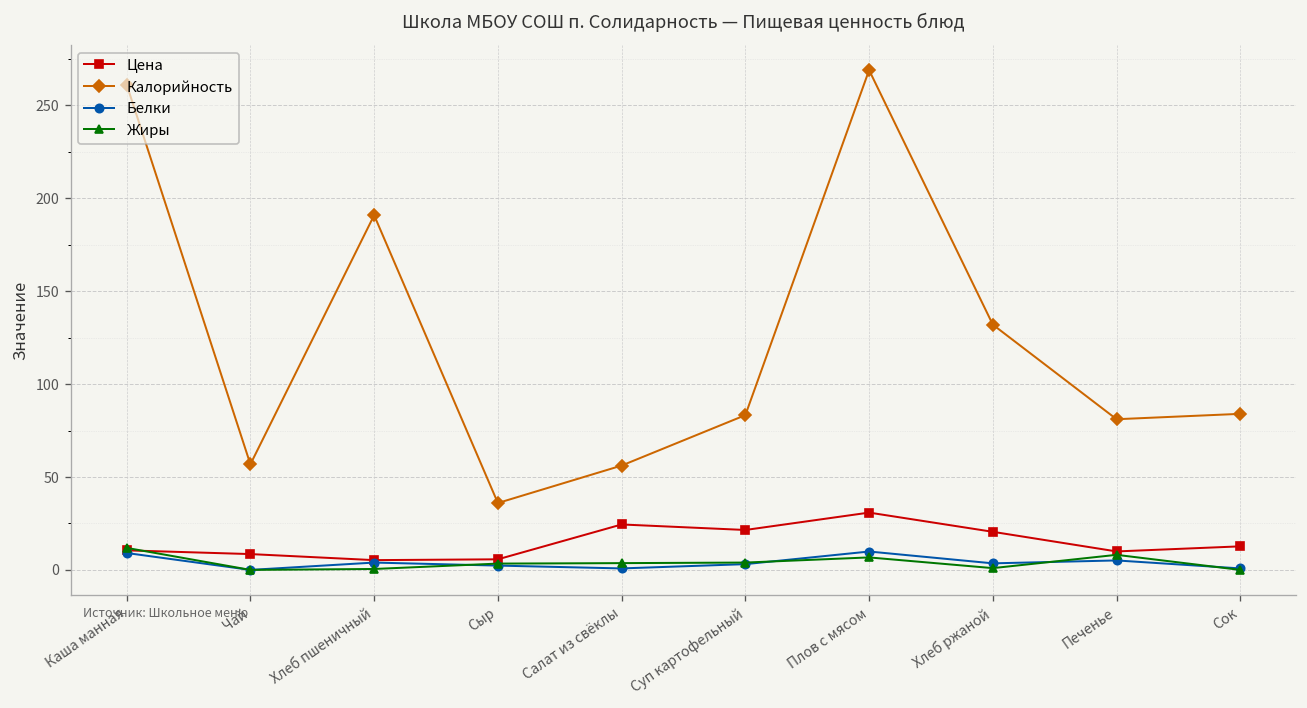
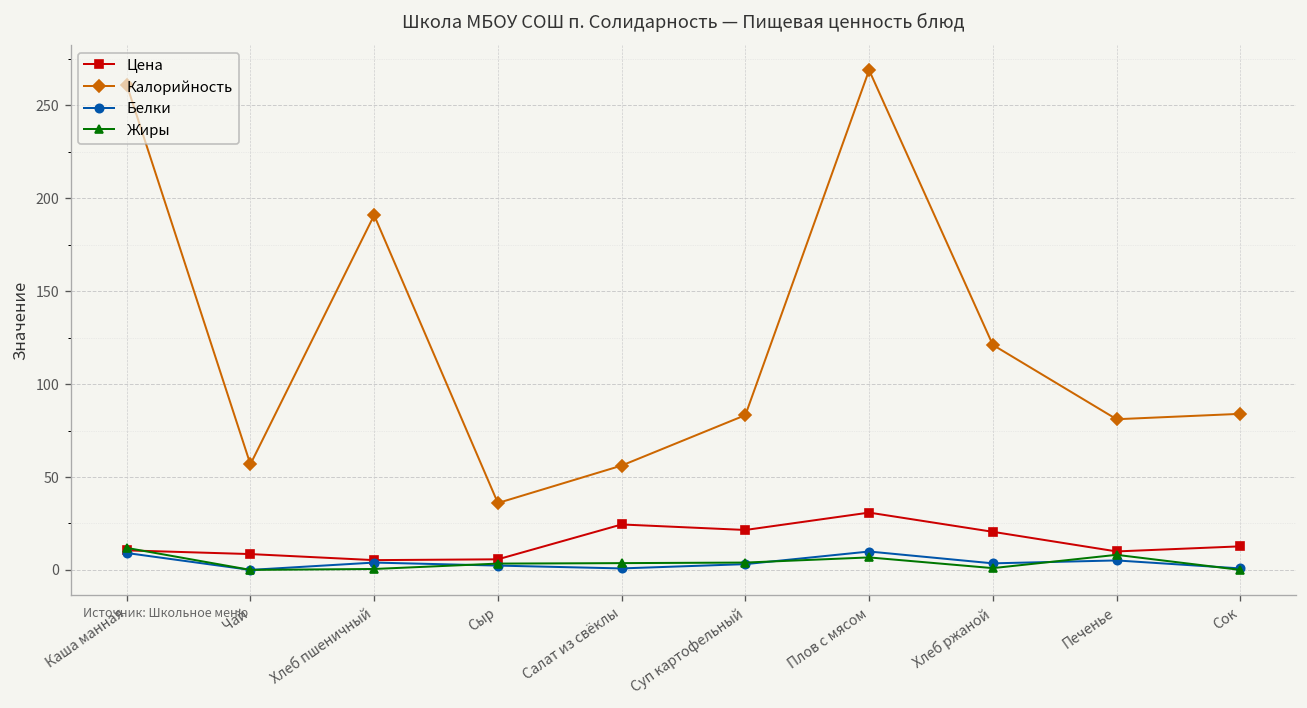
  {
    "Цена": {
      "Чай": 9,
      "Сыр": 6,
      "Салат из свёклы": 24,
      "Суп картофельный": 21,
      "Плов с мясом": 31,
      "Хлеб ржаной": 21,
      "Печенье": 10,
      "Сок": 13
    },
    "Калорийность": {
      "Чай": 57,
      "Хлеб пшеничный": 191,
      "Сыр": 36,
      "Салат из свёклы": 56,
      "Суп картофельный": 83,
      "Плов с мясом": 269,
-     "Хлеб ржаной": 132,
+     "Хлеб ржаной": 121,
      "Печенье": 81,
      "Сок": 84
    },
    "Белки": {
      "Салат из свёклы": 1,
      "Плов с мясом": 10,
      "Хлеб ржаной": 4,
      "Печенье": 5
    },
    "Жиры": {
      "Хлеб пшеничный": 1,
      "Салат из свёклы": 4,
      "Плов с мясом": 7,
      "Хлеб ржаной": 1,
      "Печенье": 8
    }
  }
